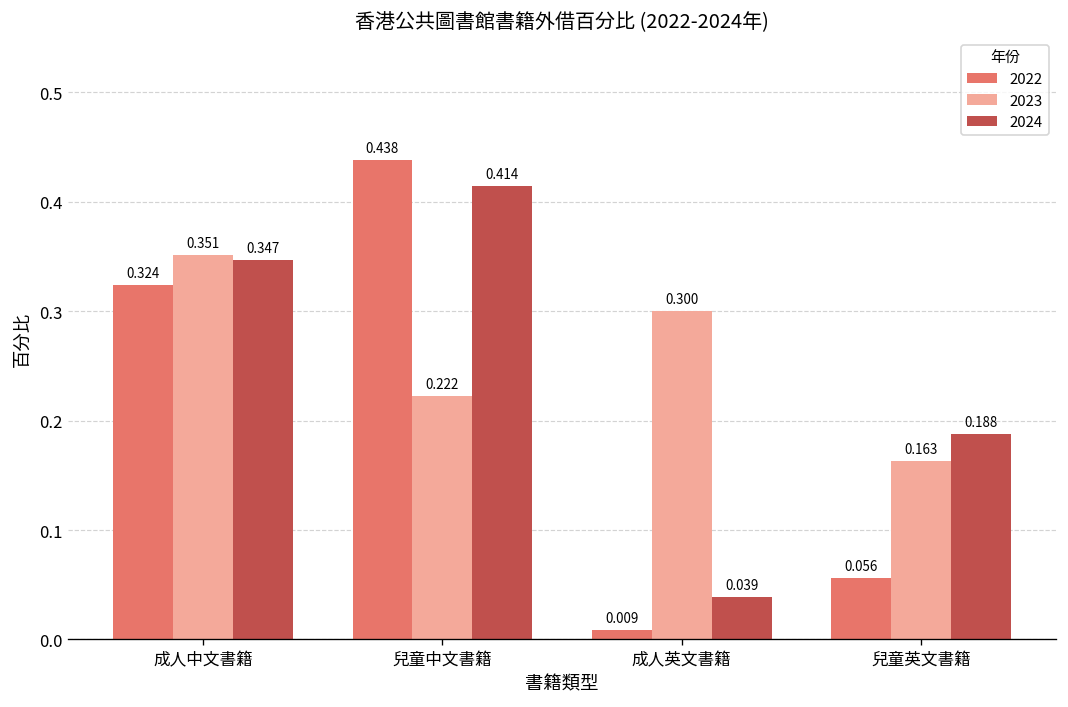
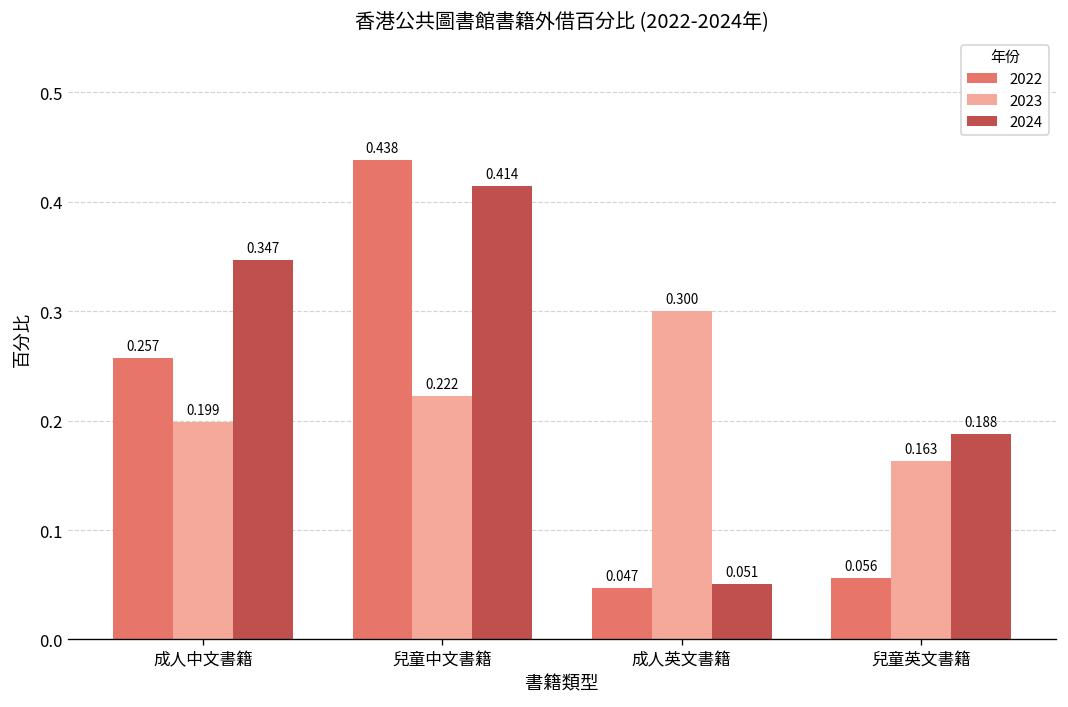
  {
    "2022": {
-     "成人中文書籍": 0.324,
+     "成人中文書籍": 0.257,
      "兒童中文書籍": 0.438,
-     "成人英文書籍": 0.009,
+     "成人英文書籍": 0.047,
      "兒童英文書籍": 0.056
    },
    "2023": {
-     "成人中文書籍": 0.351,
+     "成人中文書籍": 0.199,
      "兒童中文書籍": 0.222,
      "成人英文書籍": 0.300,
      "兒童英文書籍": 0.163
    },
    "2024": {
      "成人中文書籍": 0.347,
      "兒童中文書籍": 0.414,
-     "成人英文書籍": 0.039,
+     "成人英文書籍": 0.051,
      "兒童英文書籍": 0.188
    }
  }
